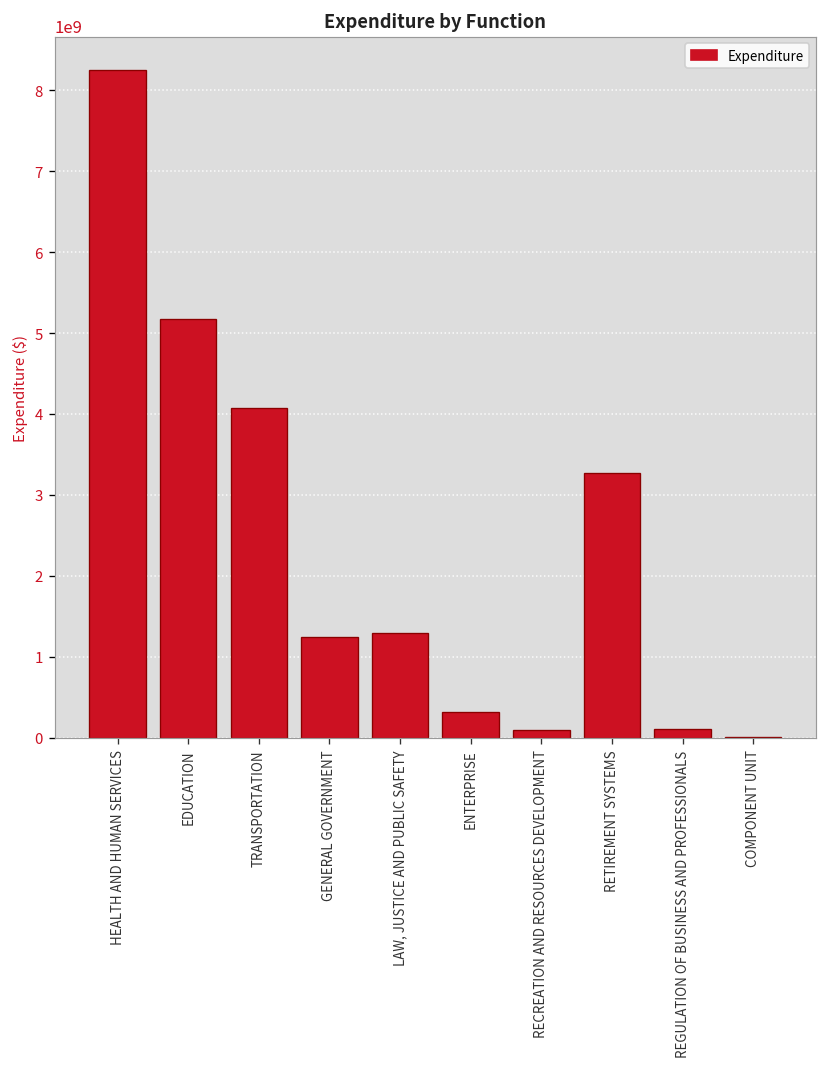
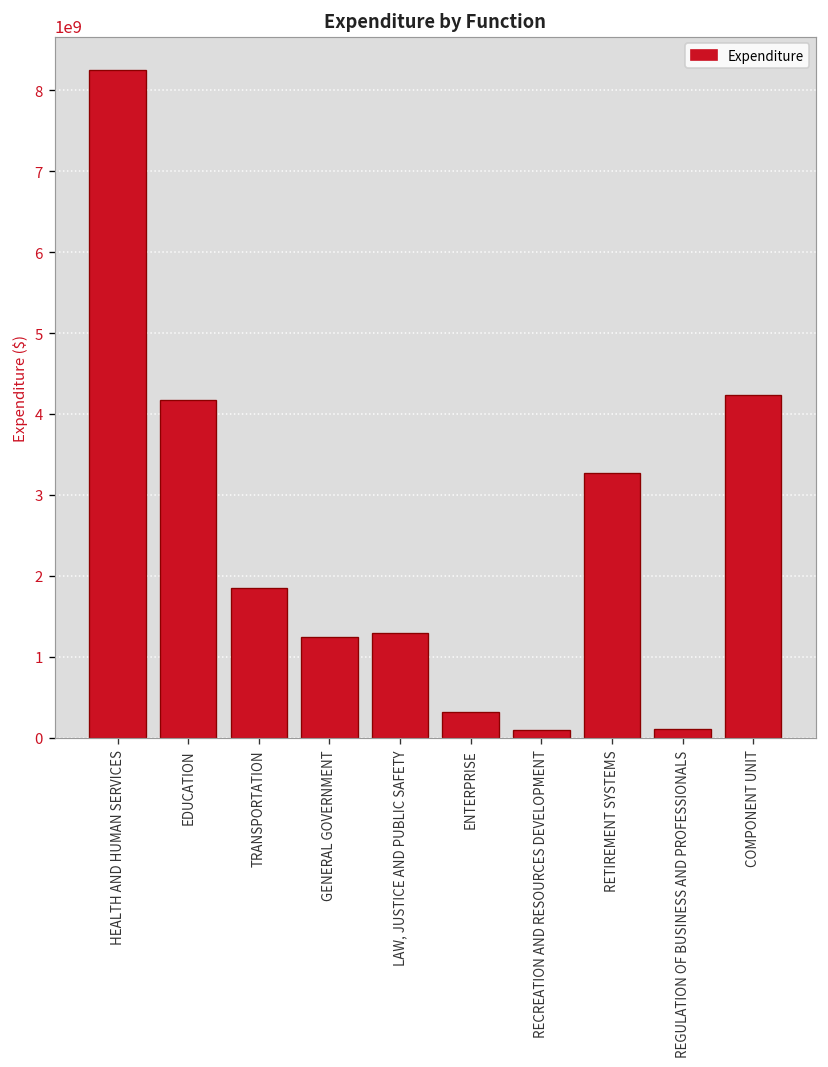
  {
    "HEALTH AND HUMAN SERVICES": 8300000000,
-   "EDUCATION": 5200000000,
-   "TRANSPORTATION": 4100000000,
+   "EDUCATION": 4200000000,
+   "TRANSPORTATION": 1800000000,
    "GENERAL GOVERNMENT": 1200000000,
    "LAW, JUSTICE AND PUBLIC SAFETY": 1300000000,
    "ENTERPRISE": 300000000,
    "RECREATION AND RESOURCES DEVELOPMENT": 100000000,
    "RETIREMENT SYSTEMS": 3300000000,
    "REGULATION OF BUSINESS AND PROFESSIONALS": 100000000,
-   "COMPONENT UNIT": 0
+   "COMPONENT UNIT": 4200000000
  }
